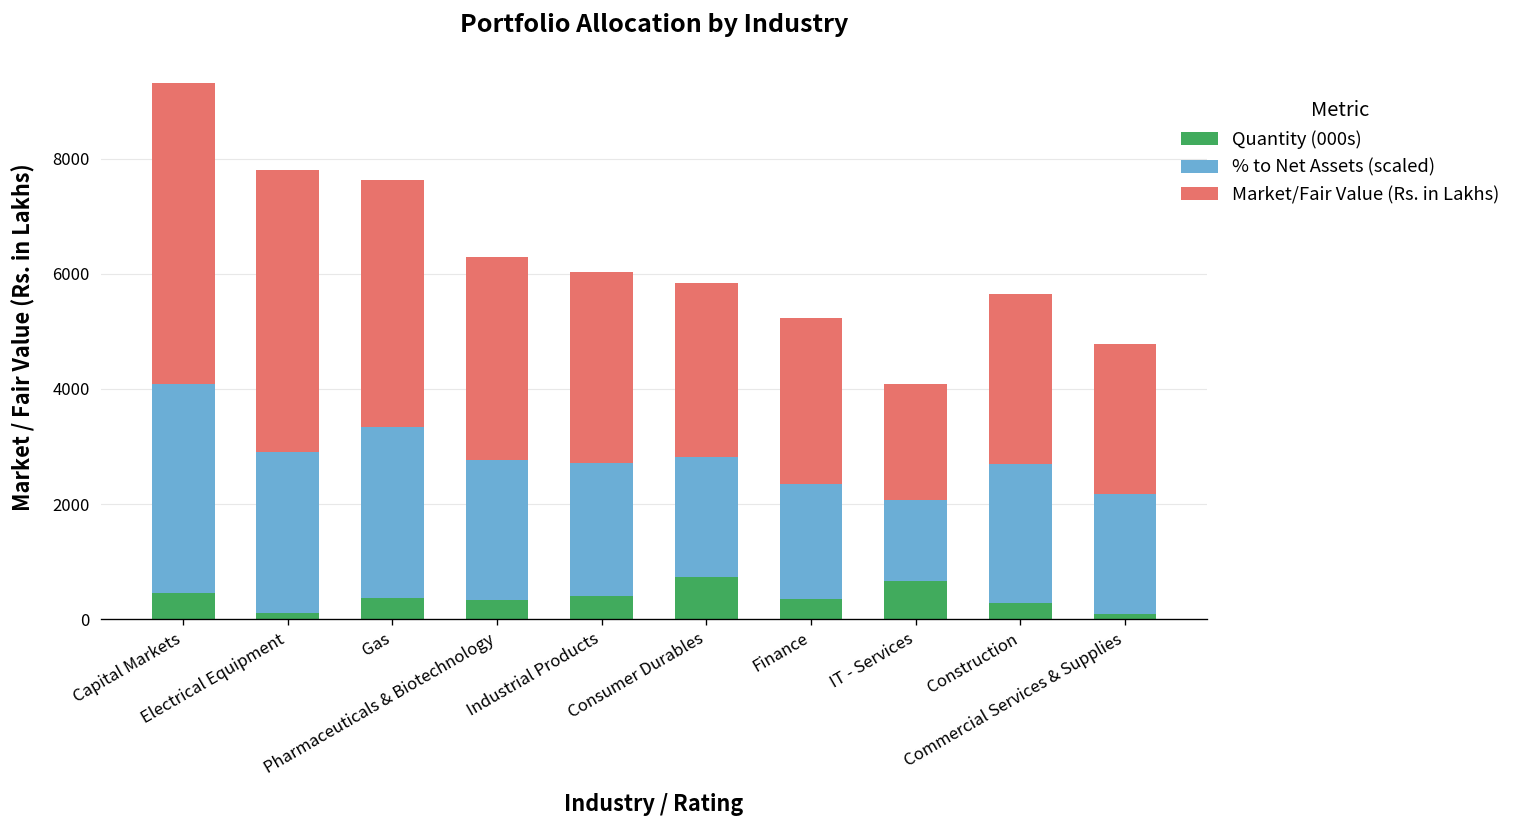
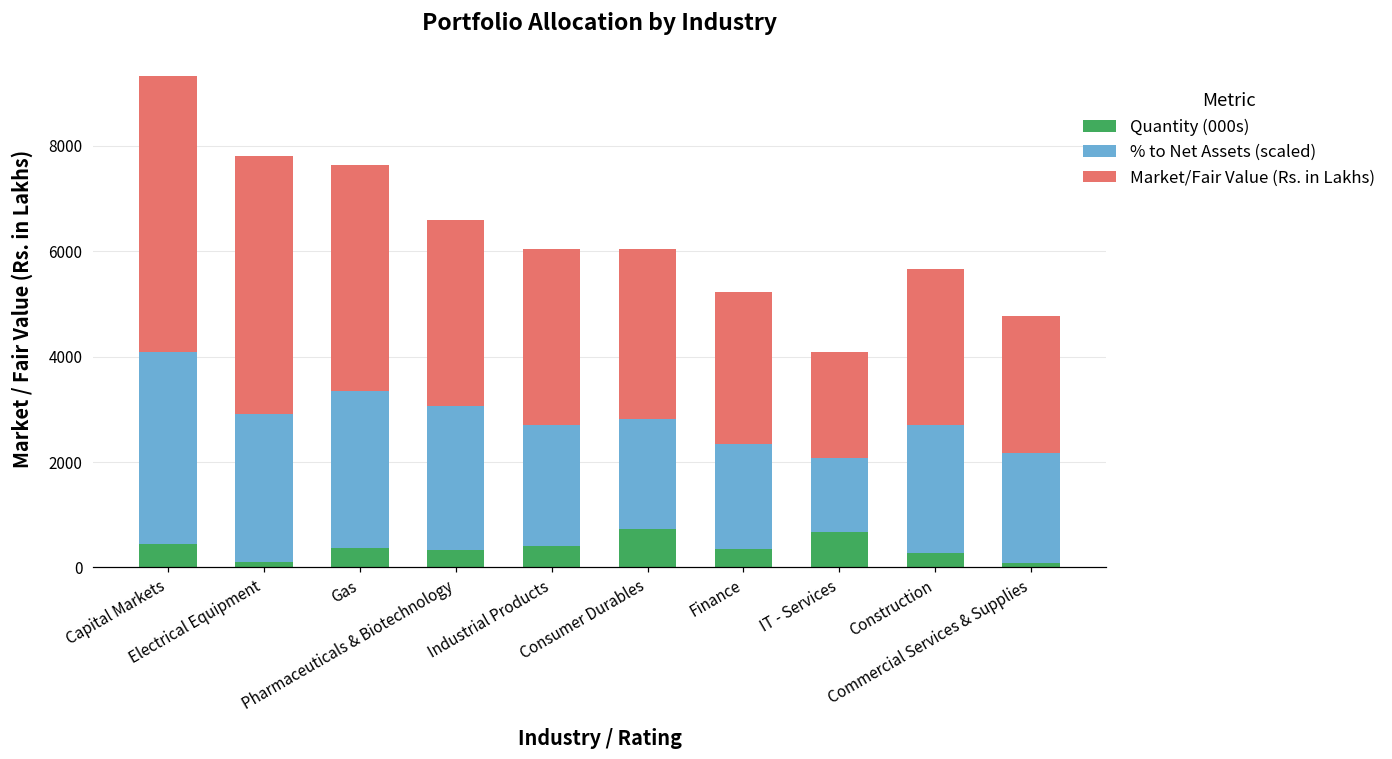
  {
    "Quantity (000s)": {
      "Capital Markets": 500,
      "Electrical Equipment": 100,
      "Gas": 400,
      "Pharmaceuticals & Biotechnology": 300,
      "Industrial Products": 400,
      "Consumer Durables": 700,
      "Finance": 400,
      "IT - Services": 700,
      "Construction": 300,
      "Commercial Services & Supplies": 100
    },
    "% to Net Assets (scaled)": {
      "Capital Markets": 3600,
      "Electrical Equipment": 2800,
      "Gas": 3000,
-     "Pharmaceuticals & Biotechnology": 2500,
+     "Pharmaceuticals & Biotechnology": 2700,
      "Industrial Products": 2300,
      "Consumer Durables": 2100,
      "Finance": 2000,
      "IT - Services": 1400,
      "Construction": 2400,
      "Commercial Services & Supplies": 2100
    },
    "Market/Fair Value (Rs. in Lakhs)": {
      "Capital Markets": 5200,
      "Electrical Equipment": 4900,
      "Gas": 4300,
      "Pharmaceuticals & Biotechnology": 3500,
      "Industrial Products": 3300,
-     "Consumer Durables": 3000,
+     "Consumer Durables": 3200,
      "Finance": 2900,
      "IT - Services": 2000,
      "Construction": 3000,
      "Commercial Services & Supplies": 2600
    }
  }
